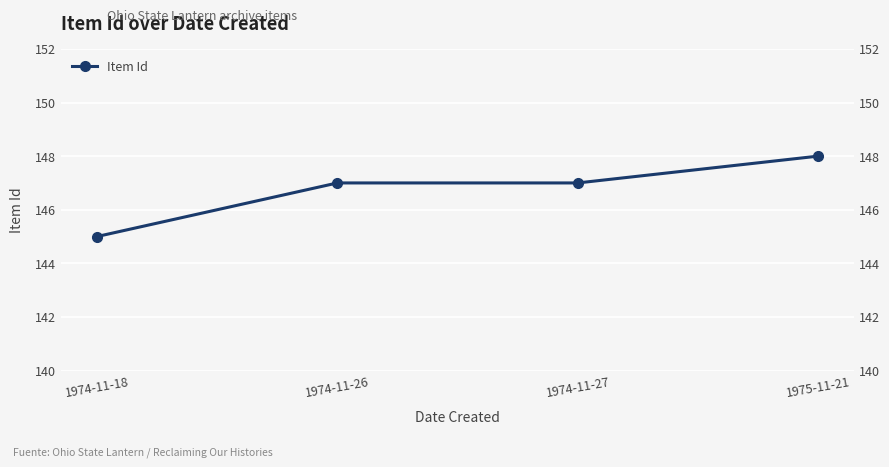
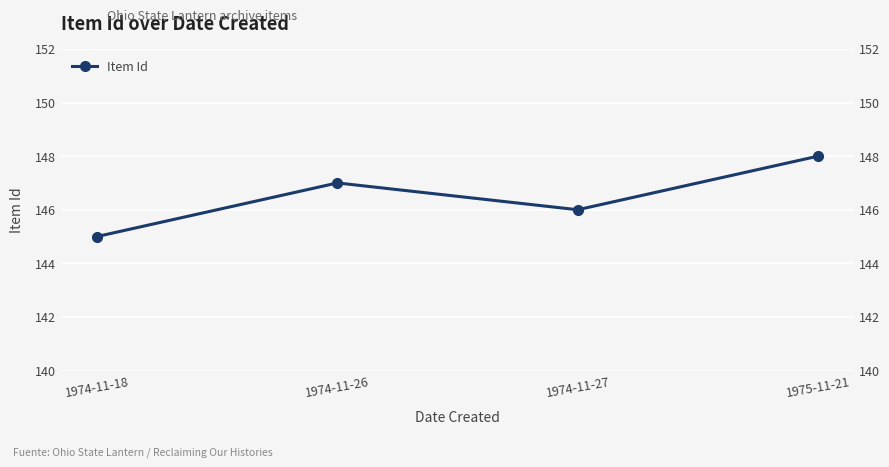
  {
    "1974-11-18": 145,
    "1974-11-26": 147,
-   "1974-11-27": 147,
+   "1974-11-27": 146,
    "1975-11-21": 148
  }
